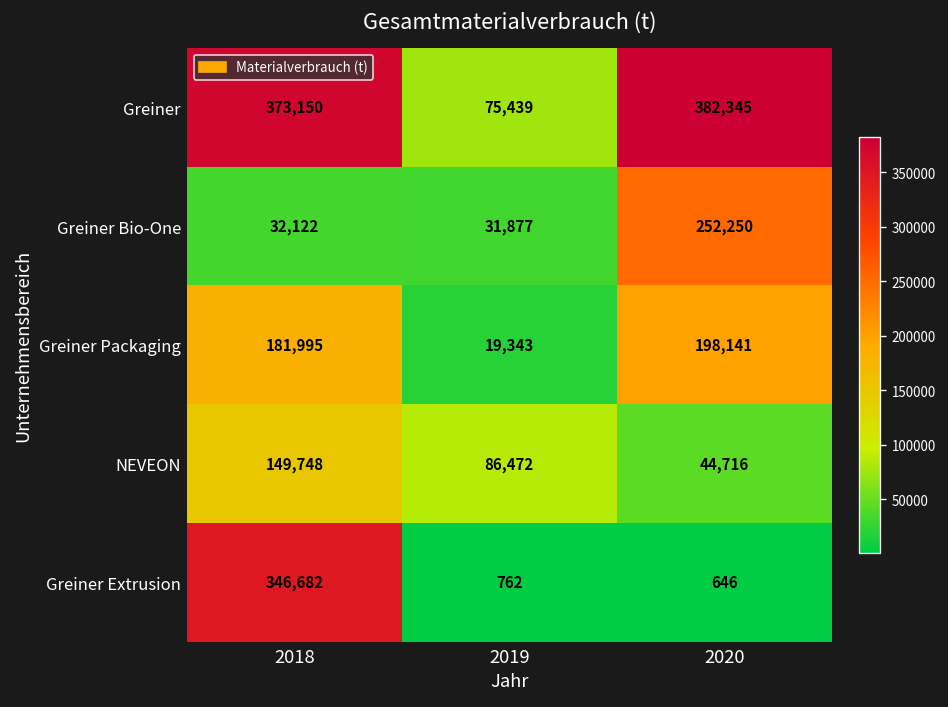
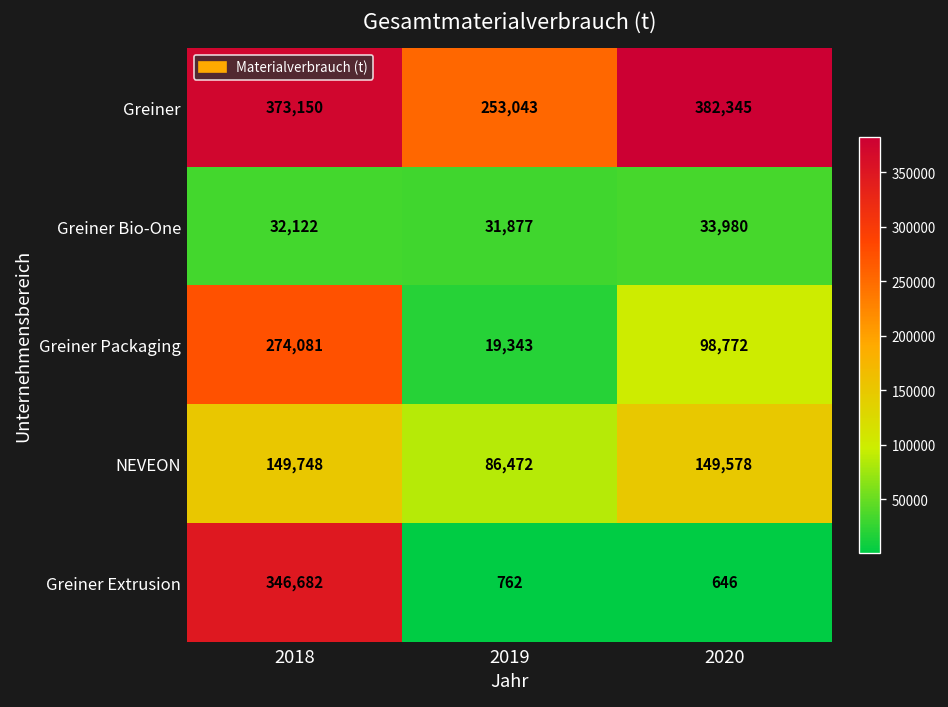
  {
    "Greiner": {
      "2018": "373,150",
-     "2019": "75,439",
+     "2019": "253,043",
      "2020": "382,345"
    },
    "Greiner Bio-One": {
      "2018": "32,122",
      "2019": "31,877",
-     "2020": "252,250"
+     "2020": "33,980"
    },
    "Greiner Packaging": {
-     "2018": "181,995",
+     "2018": "274,081",
      "2019": "19,343",
-     "2020": "198,141"
+     "2020": "98,772"
    },
    "NEVEON": {
      "2018": "149,748",
      "2019": "86,472",
-     "2020": "44,716"
+     "2020": "149,578"
    },
    "Greiner Extrusion": {
      "2018": "346,682",
      "2019": "762",
      "2020": "646"
    }
  }
